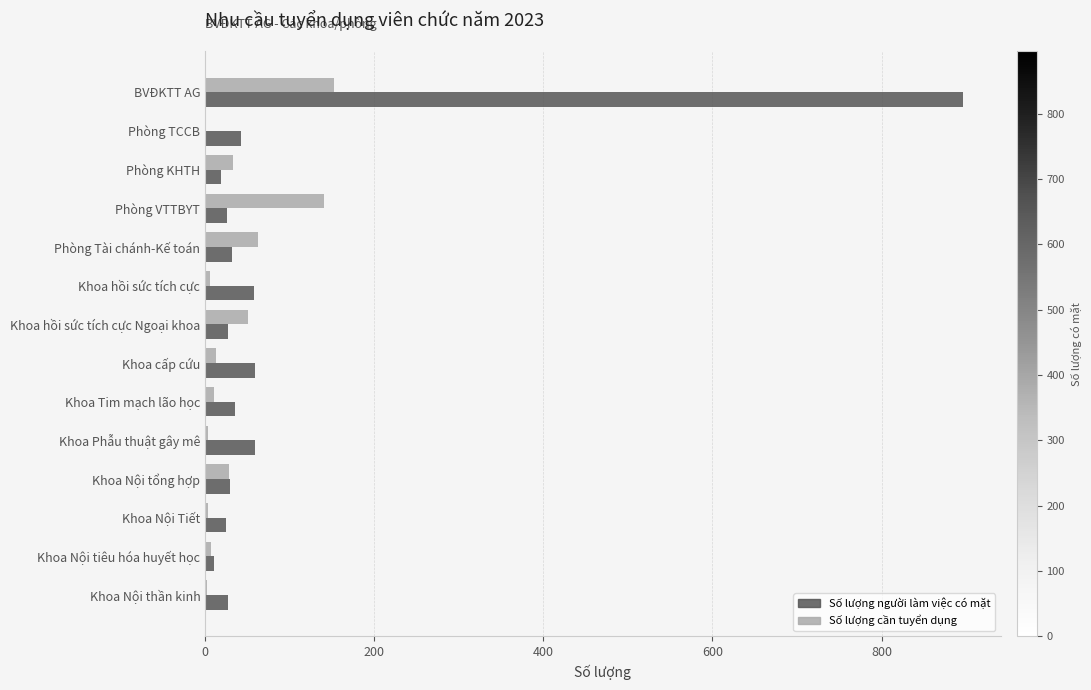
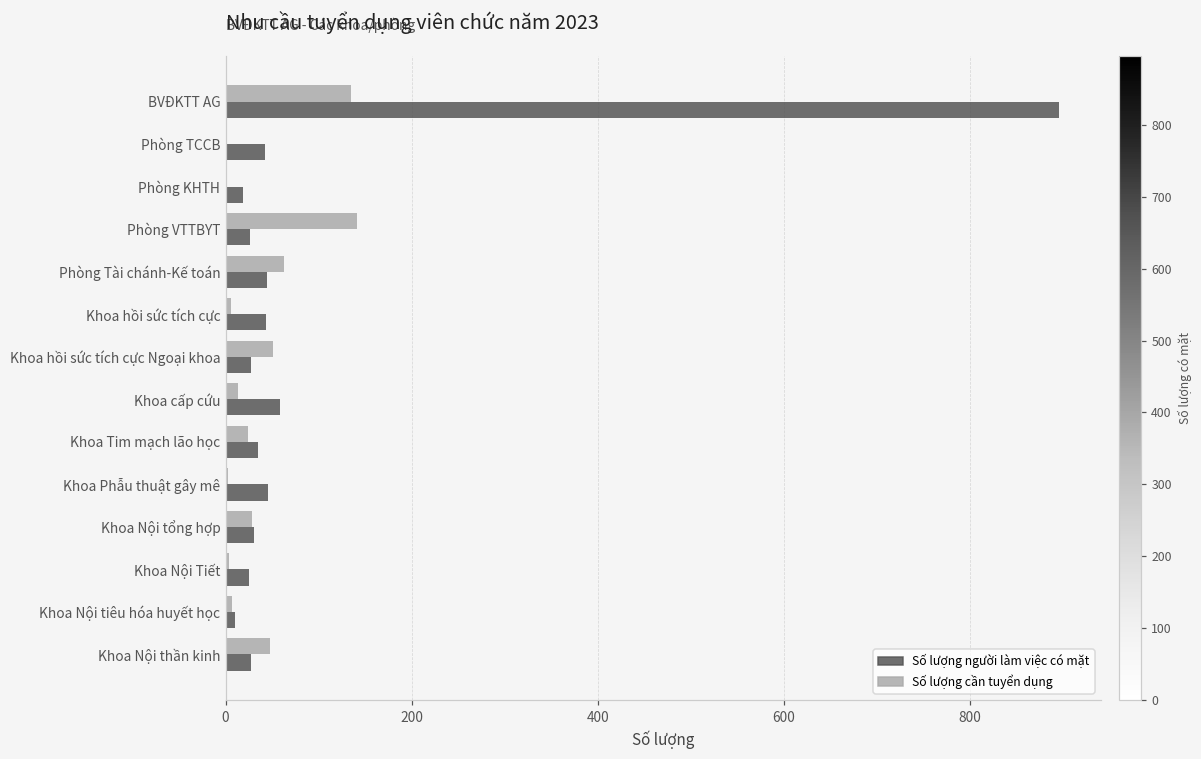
  {
    "Số lượng người làm việc có mặt": {
      "BVĐKTT AG": 900,
      "Phòng TCCB": 40,
      "Phòng KHTH": 20,
      "Phòng VTTBYT": 30,
-     "Phòng Tài chánh-Kế toán": 30,
-     "Khoa hồi sức tích cực": 60,
+     "Phòng Tài chánh-Kế toán": 40,
+     "Khoa hồi sức tích cực": 40,
      "Khoa hồi sức tích cực Ngoại khoa": 30,
      "Khoa cấp cứu": 60,
      "Khoa Tim mạch lão học": 40,
-     "Khoa Phẫu thuật gây mê": 60,
+     "Khoa Phẫu thuật gây mê": 50,
      "Khoa Nội tổng hợp": 30,
      "Khoa Nội Tiết": 30,
      "Khoa Nội tiêu hóa huyết học": 10,
      "Khoa Nội thần kinh": 30
    },
    "Số lượng cần tuyển dụng": {
-     "BVĐKTT AG": 150,
-     "Phòng KHTH": 30,
+     "BVĐKTT AG": 140,
+     "Phòng KHTH": 0,
      "Phòng VTTBYT": 140,
      "Phòng Tài chánh-Kế toán": 60,
      "Khoa hồi sức tích cực": 10,
      "Khoa hồi sức tích cực Ngoại khoa": 50,
      "Khoa cấp cứu": 10,
-     "Khoa Tim mạch lão học": 10,
+     "Khoa Tim mạch lão học": 20,
      "Khoa Phẫu thuật gây mê": 0,
      "Khoa Nội tổng hợp": 30,
      "Khoa Nội Tiết": 0,
      "Khoa Nội tiêu hóa huyết học": 10,
-     "Khoa Nội thần kinh": 0
+     "Khoa Nội thần kinh": 50
    }
  }
